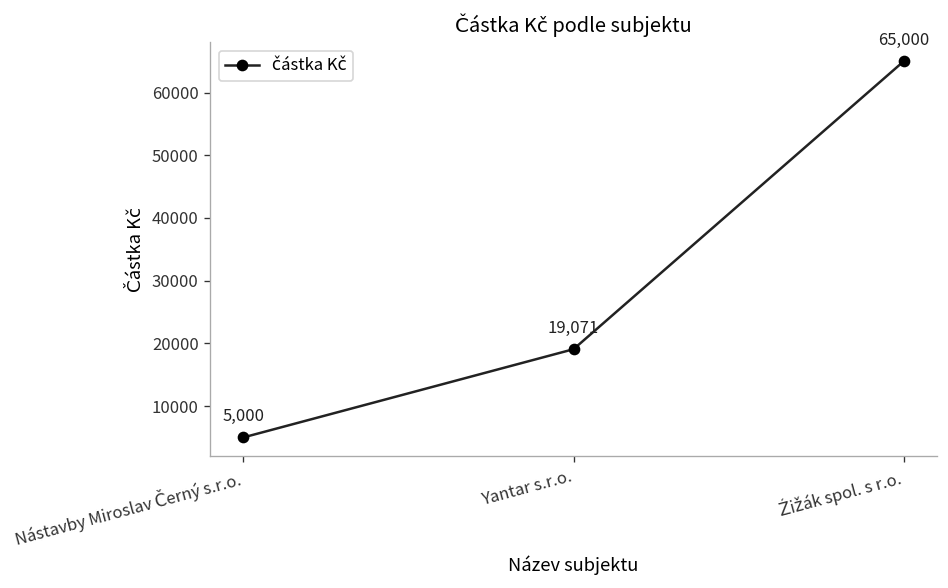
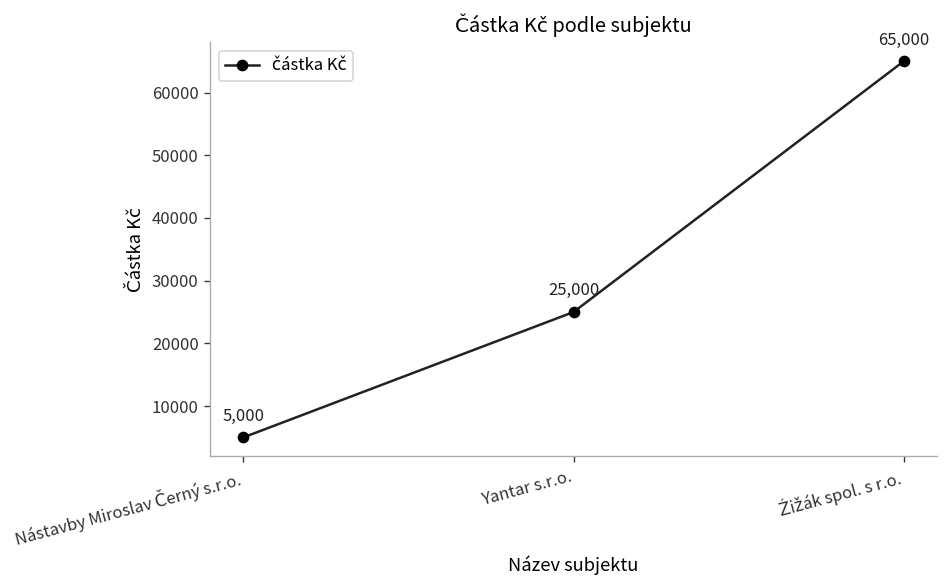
  {
    "Nástavby Miroslav Černý s.r.o.": "5,000",
-   "Yantar s.r.o.": "19,071",
+   "Yantar s.r.o.": "25,000",
    "Źižák spol. s r.o.": "65,000"
  }
